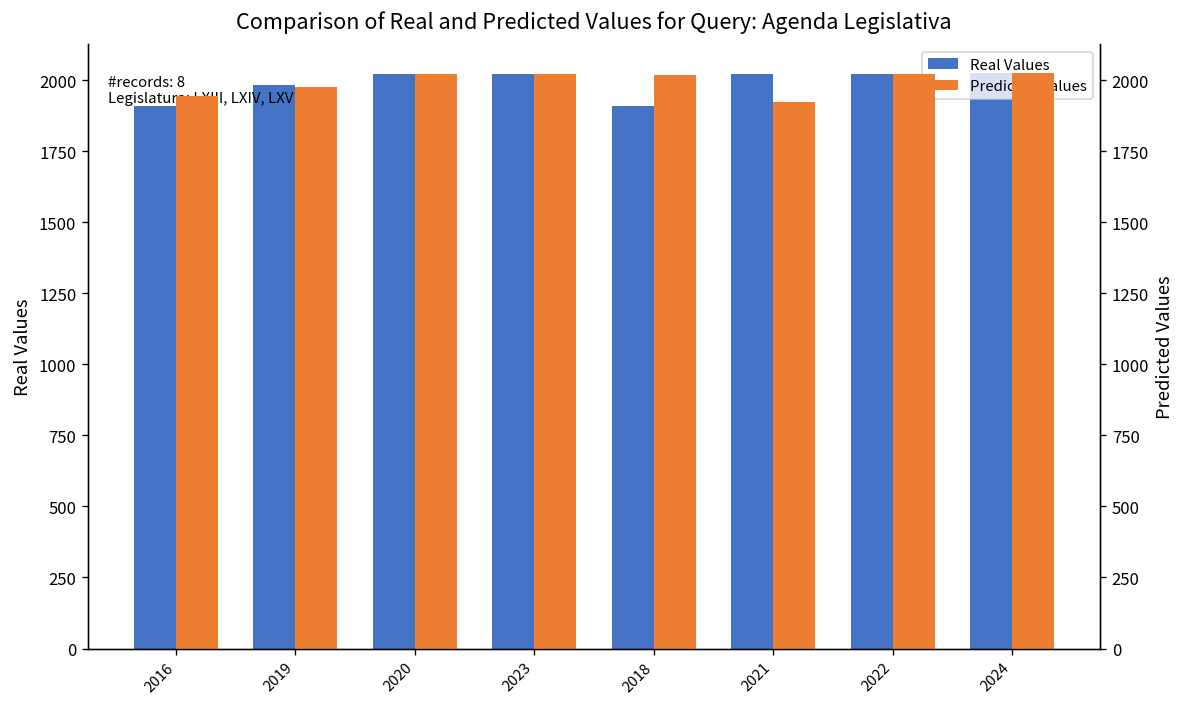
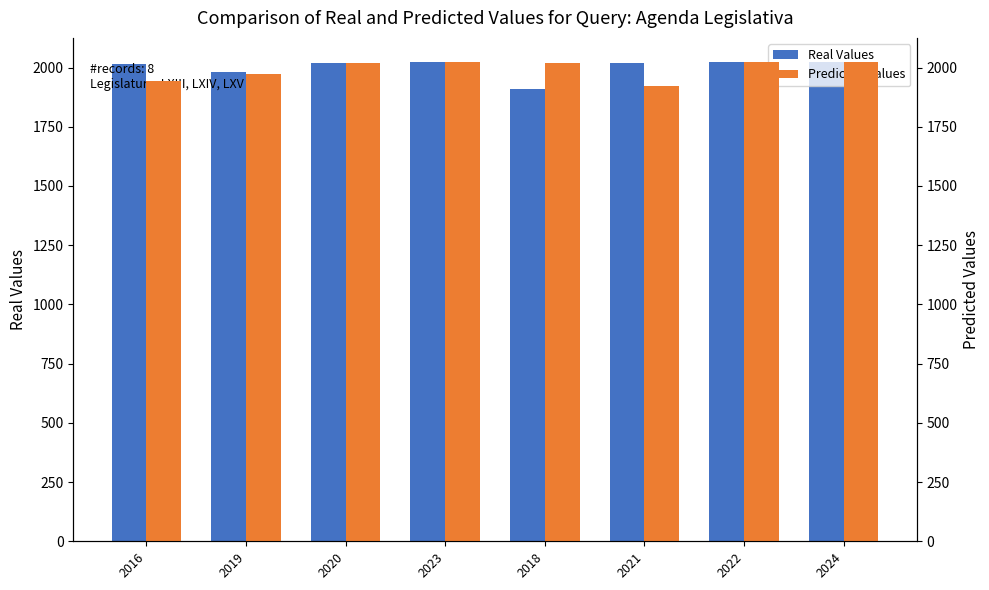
  {
    "Real Values": {
-     "2016": 1910,
+     "2016": 2020,
      "2020": 2020,
      "2023": 2020,
      "2018": 1910,
      "2021": 2020,
      "2022": 2020
    },
    "Predicted Values": {
      "2019": 1970,
      "2020": 2020,
      "2023": 2020,
      "2018": 2020,
      "2021": 1920,
      "2022": 2020
    }
  }
